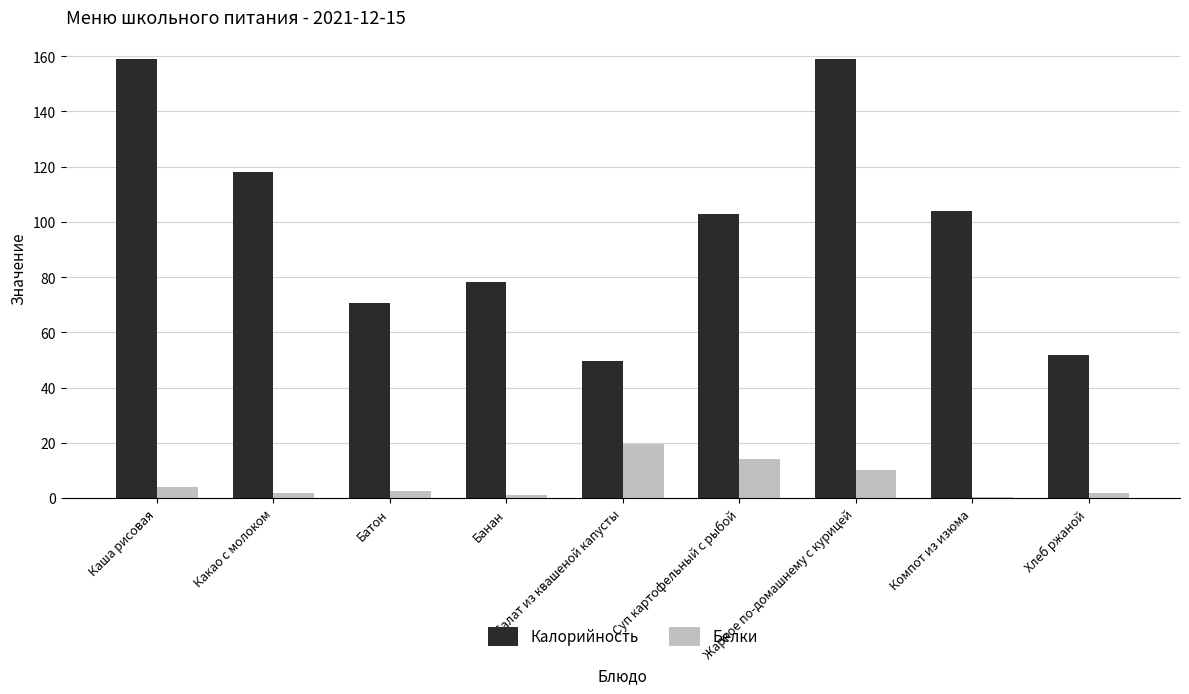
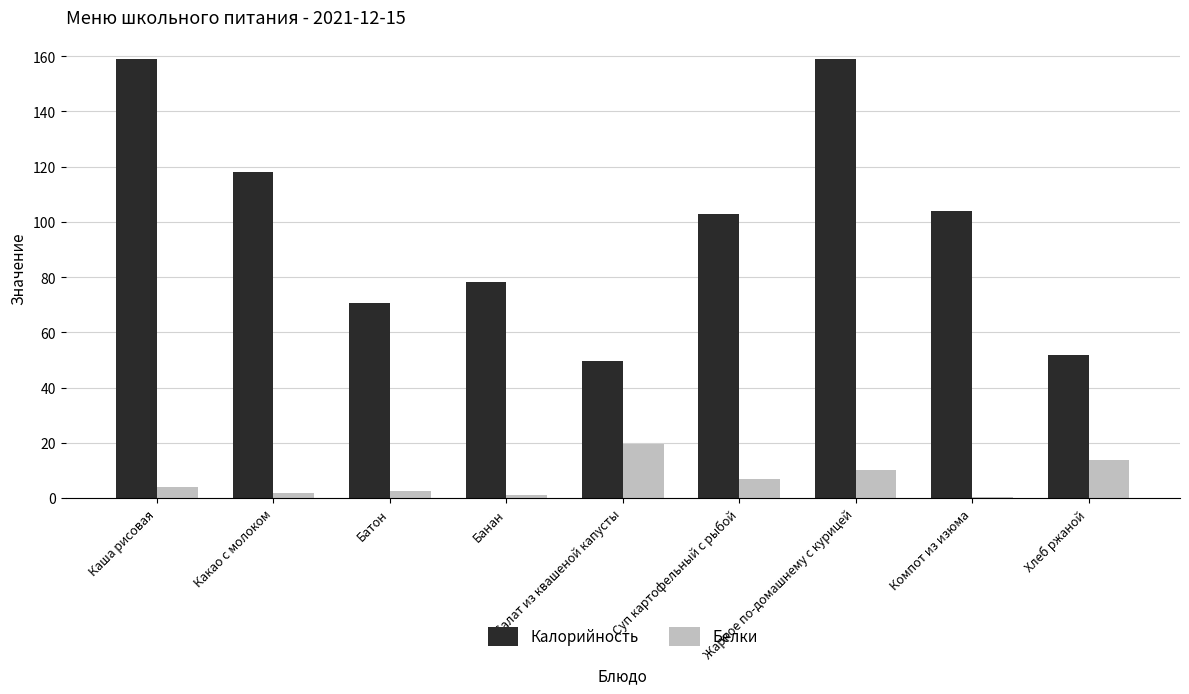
  {
    "Калорийность": {
      "Каша рисовая": 159,
      "Какао с молоком": 118,
      "Батон": 71,
      "Банан": 78,
      "Салат из квашеной капусты": 50,
      "Суп картофельный с рыбой": 103,
      "Жаркое по-домашнему с курицей": 159,
      "Компот из изюма": 104,
      "Хлеб ржаной": 52
    },
    "Белки": {
      "Каша рисовая": 4,
      "Какао с молоком": 2,
      "Батон": 2,
      "Банан": 1,
      "Салат из квашеной капусты": 19,
-     "Суп картофельный с рыбой": 14,
+     "Суп картофельный с рыбой": 7,
      "Жаркое по-домашнему с курицей": 10,
-     "Хлеб ржаной": 2
+     "Хлеб ржаной": 14
    }
  }
